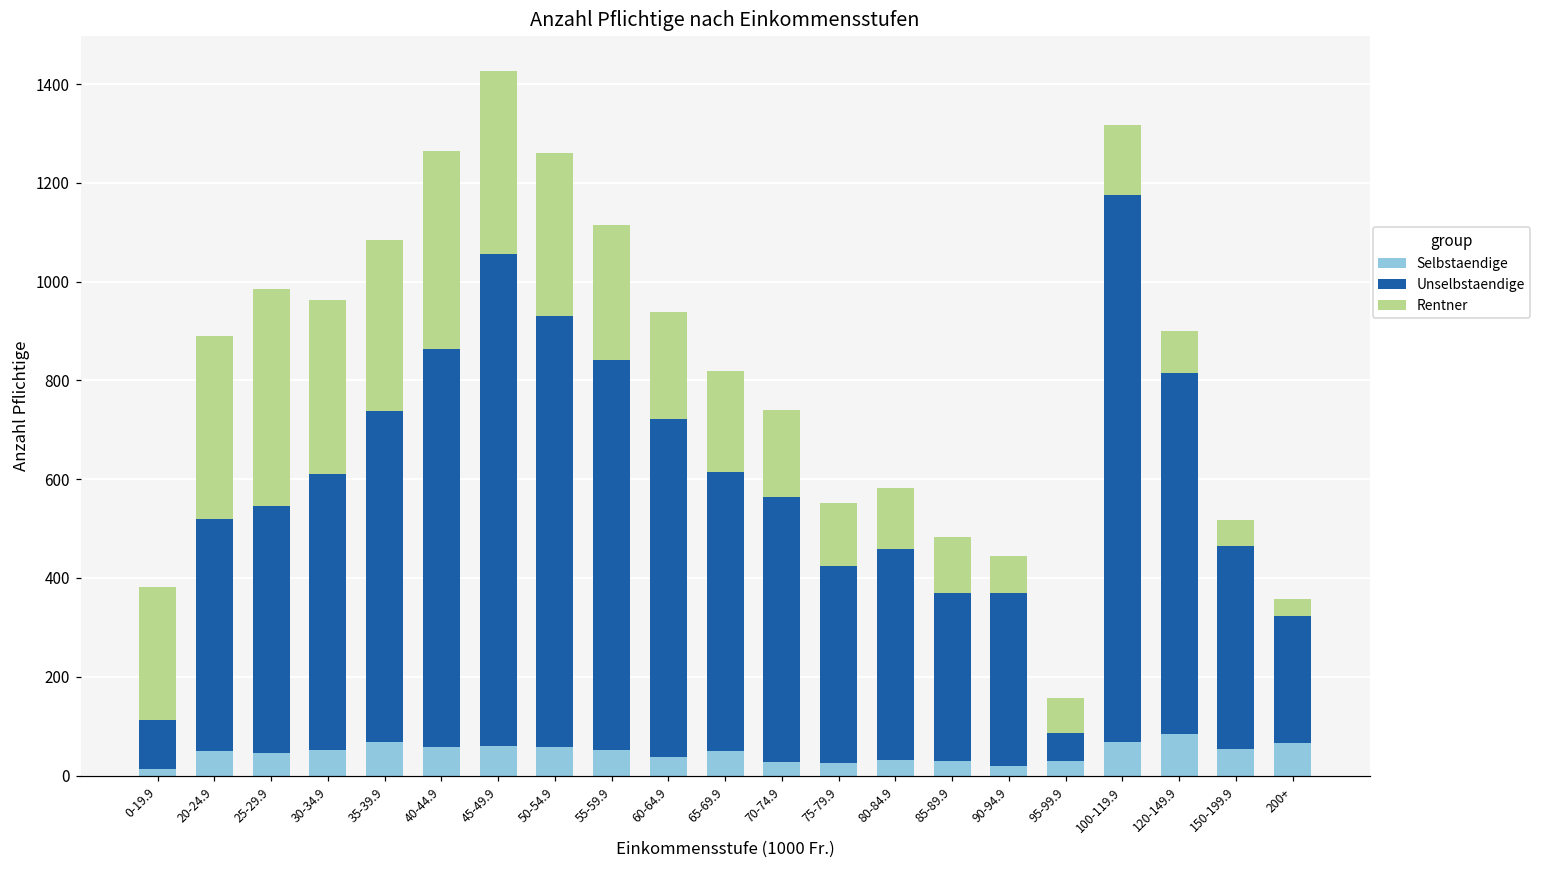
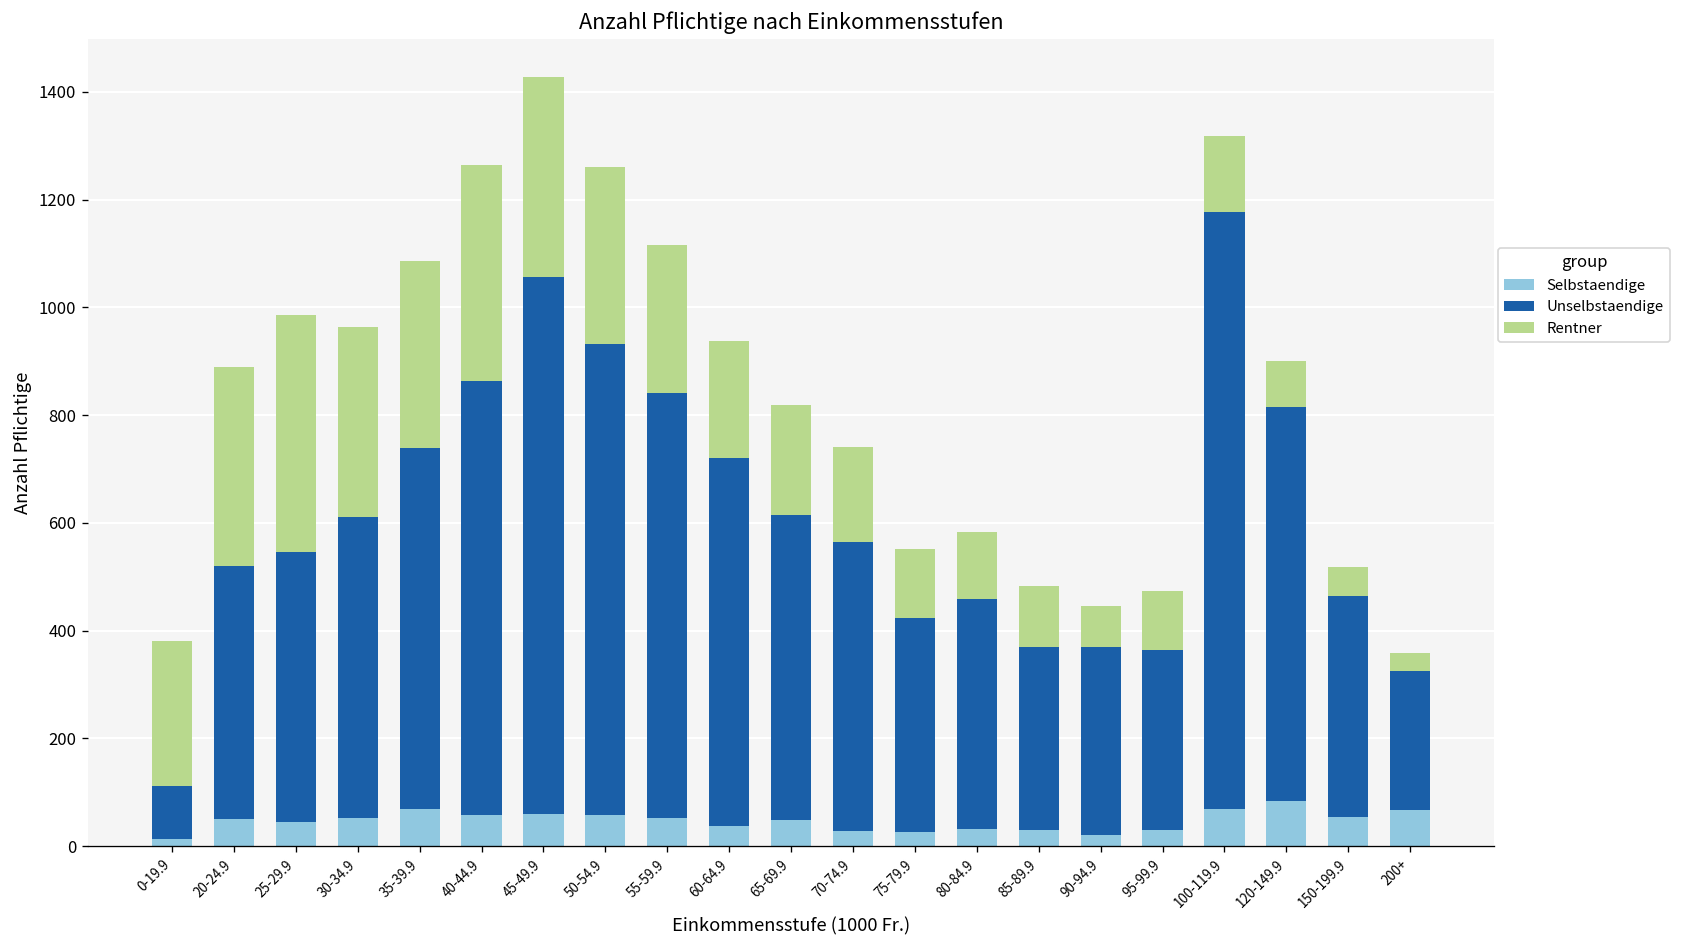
  {
    "Selbstaendige": {
      "0-19.9": 10,
      "20-24.9": 50,
      "25-29.9": 50,
      "30-34.9": 50,
      "35-39.9": 70,
      "40-44.9": 60,
      "45-49.9": 60,
      "50-54.9": 60,
      "55-59.9": 50,
      "60-64.9": 40,
      "65-69.9": 50,
      "70-74.9": 30,
      "75-79.9": 30,
      "80-84.9": 30,
      "85-89.9": 30,
      "90-94.9": 20,
      "95-99.9": 30,
      "100-119.9": 70,
      "120-149.9": 80,
      "150-199.9": 50,
      "200+": 70
    },
    "Unselbstaendige": {
      "0-19.9": 100,
      "20-24.9": 470,
      "25-29.9": 500,
      "30-34.9": 560,
      "35-39.9": 670,
      "40-44.9": 810,
      "45-49.9": 1000,
      "50-54.9": 870,
      "55-59.9": 790,
      "60-64.9": 680,
      "65-69.9": 570,
      "70-74.9": 540,
      "75-79.9": 400,
      "80-84.9": 430,
      "85-89.9": 340,
      "90-94.9": 350,
-     "95-99.9": 60,
+     "95-99.9": 330,
      "100-119.9": 1110,
      "120-149.9": 730,
      "150-199.9": 410,
      "200+": 260
    },
    "Rentner": {
      "0-19.9": 270,
      "20-24.9": 370,
      "25-29.9": 440,
      "30-34.9": 350,
      "35-39.9": 350,
      "40-44.9": 400,
      "45-49.9": 370,
      "50-54.9": 330,
      "55-59.9": 270,
      "60-64.9": 220,
      "65-69.9": 200,
      "70-74.9": 180,
      "75-79.9": 130,
      "80-84.9": 120,
      "85-89.9": 110,
      "90-94.9": 80,
-     "95-99.9": 70,
+     "95-99.9": 110,
      "100-119.9": 140,
      "120-149.9": 90,
      "150-199.9": 50,
      "200+": 30
    }
  }
